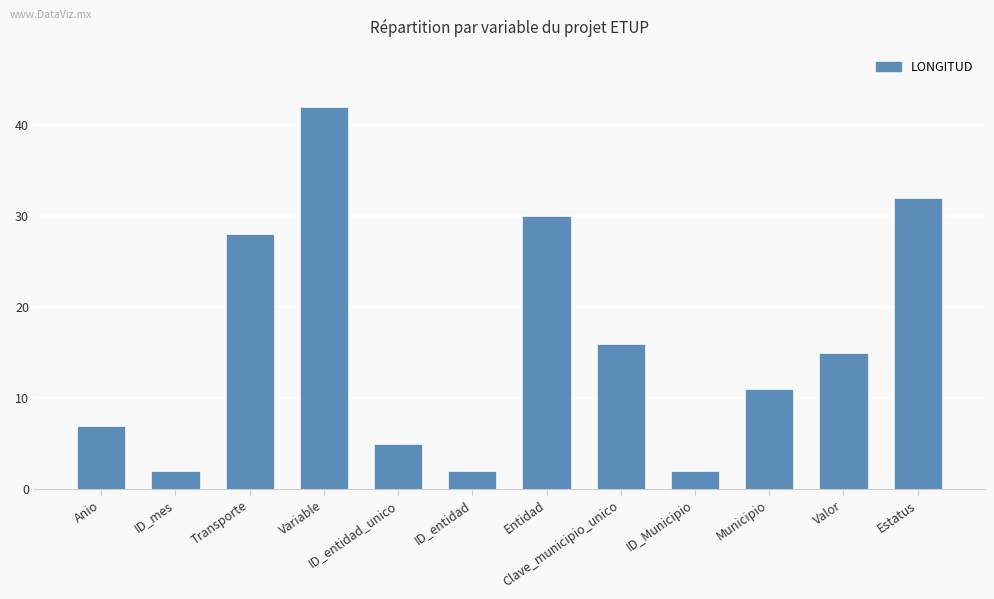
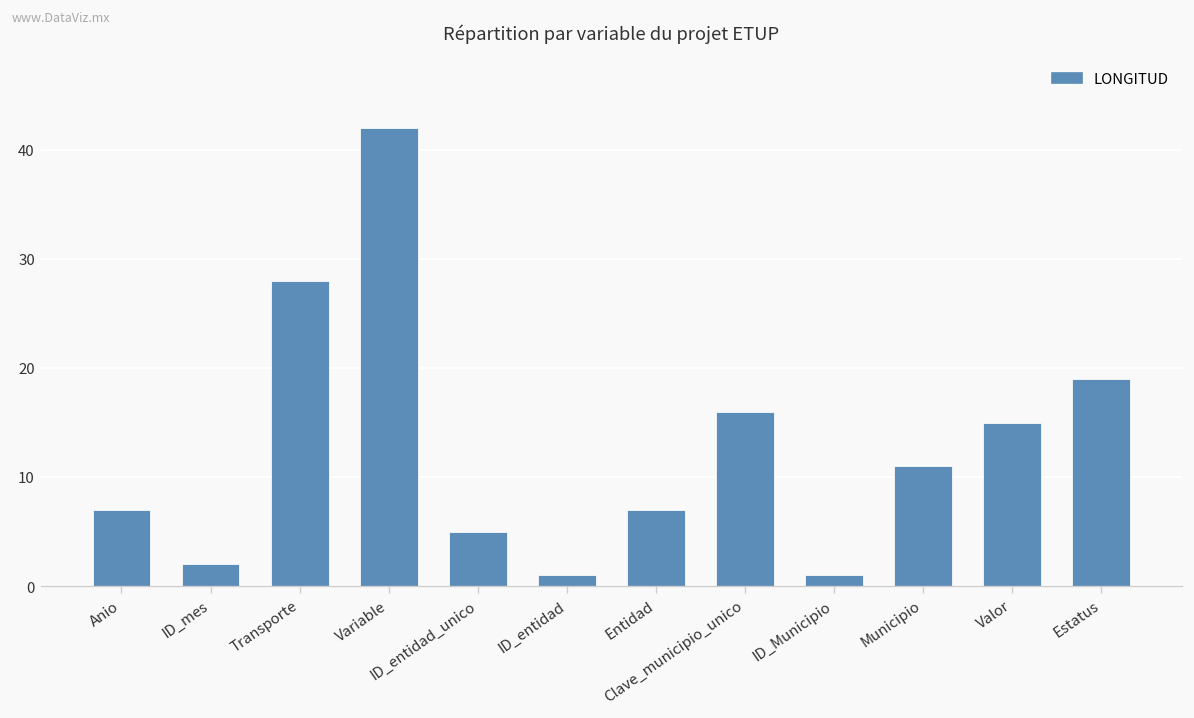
  {
    "Anio": 7,
    "ID_mes": 2,
    "Transporte": 28,
    "Variable": 42,
    "ID_entidad_unico": 5,
-   "ID_entidad": 2,
-   "Entidad": 30,
+   "ID_entidad": 1,
+   "Entidad": 7,
    "Clave_municipio_unico": 16,
-   "ID_Municipio": 2,
+   "ID_Municipio": 1,
    "Municipio": 11,
    "Valor": 15,
-   "Estatus": 32
+   "Estatus": 19
  }
